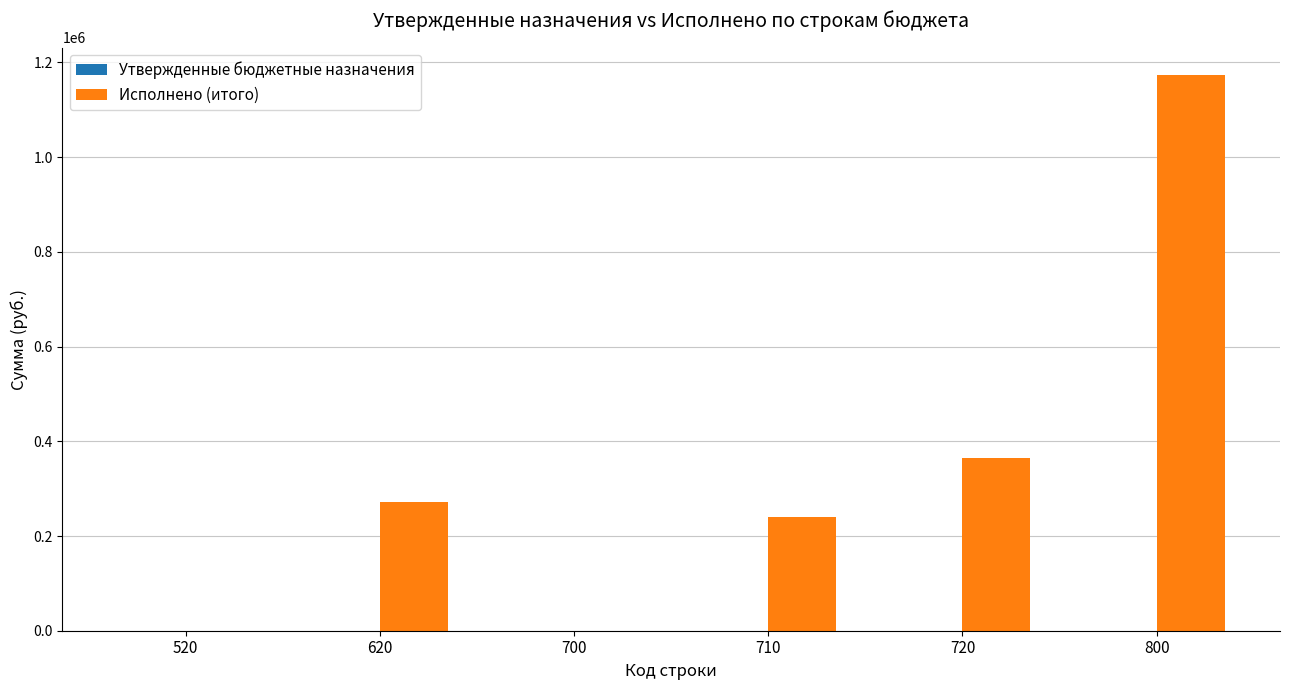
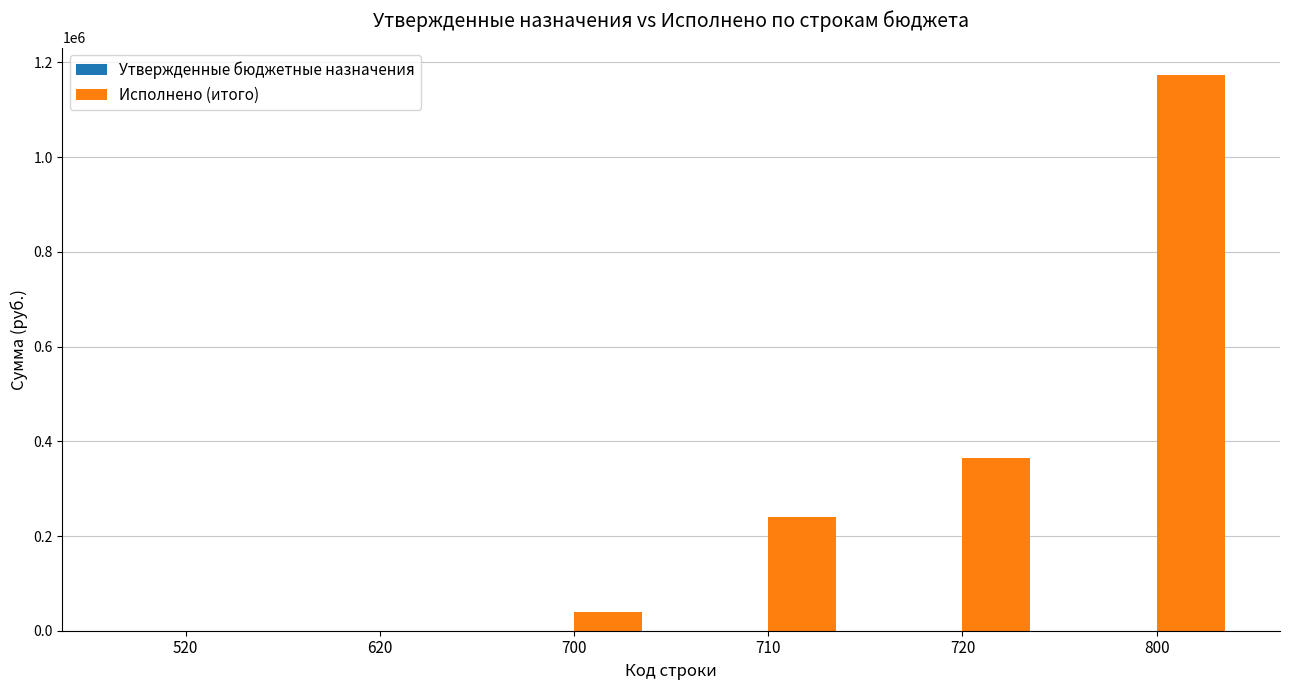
  {
    "Утвержденные бюджетные назначения": {
      "520": 0,
      "620": 0,
      "700": 0,
      "710": 0,
      "720": 0,
      "800": 0
    },
    "Исполнено (итого)": {
      "520": 0,
-     "620": 270000,
-     "700": 0,
+     "620": 0,
+     "700": 40000,
      "710": 240000,
      "720": 360000,
      "800": 1170000
    }
  }
